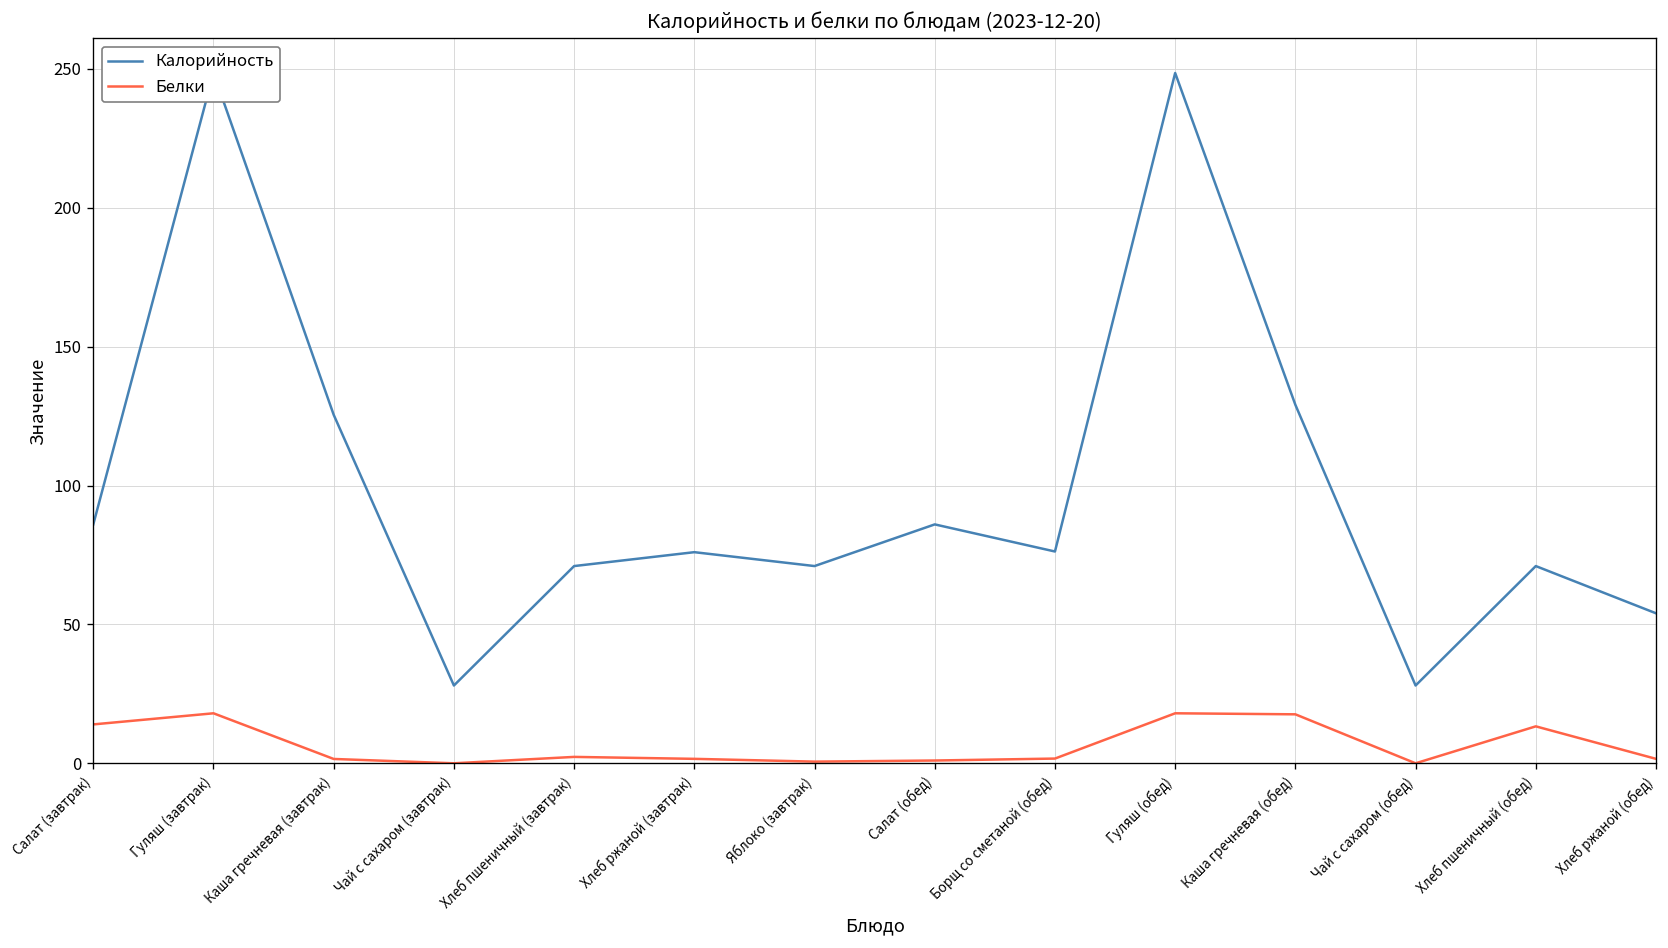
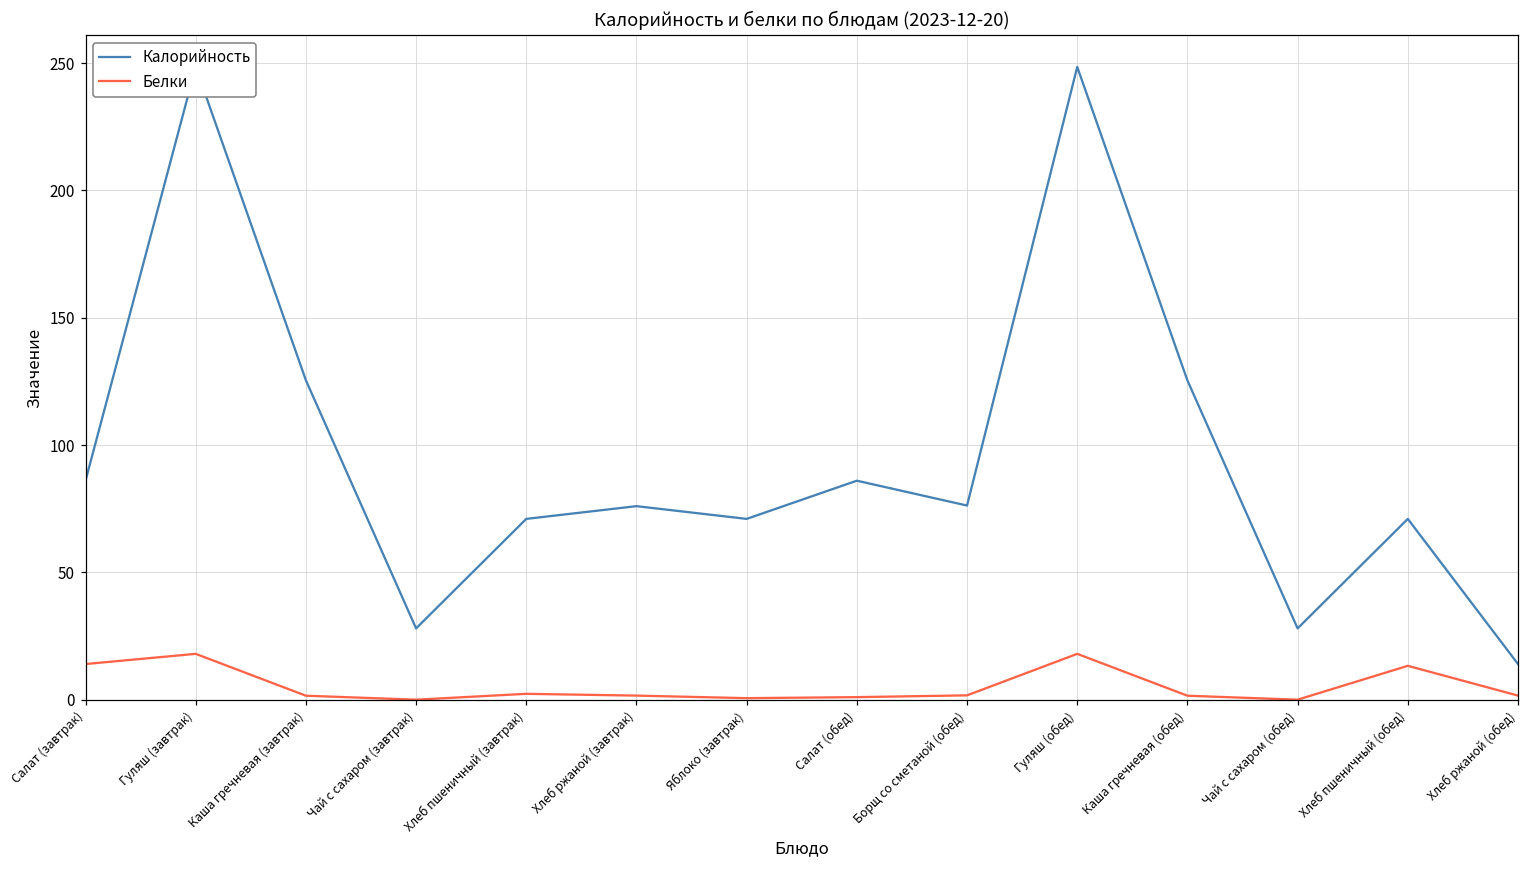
  {
    "Калорийность": {
      "Салат (завтрак)": 86,
      "Каша гречневая (завтрак)": 125,
      "Чай с сахаром (завтрак)": 28,
      "Хлеб пшеничный (завтрак)": 71,
      "Хлеб ржаной (завтрак)": 76,
      "Яблоко (завтрак)": 71,
      "Салат (обед)": 86,
      "Борщ со сметаной (обед)": 76,
      "Гуляш (обед)": 249,
-     "Каша гречневая (обед)": 129,
+     "Каша гречневая (обед)": 125,
      "Чай с сахаром (обед)": 28,
      "Хлеб пшеничный (обед)": 71,
-     "Хлеб ржаной (обед)": 54
+     "Хлеб ржаной (обед)": 14
    },
    "Белки": {
      "Салат (завтрак)": 14,
      "Гуляш (завтрак)": 18,
      "Каша гречневая (завтрак)": 2,
      "Чай с сахаром (завтрак)": 0,
      "Хлеб пшеничный (завтрак)": 2,
      "Хлеб ржаной (завтрак)": 2,
      "Яблоко (завтрак)": 1,
      "Салат (обед)": 1,
      "Борщ со сметаной (обед)": 2,
      "Гуляш (обед)": 18,
-     "Каша гречневая (обед)": 18,
+     "Каша гречневая (обед)": 2,
      "Чай с сахаром (обед)": 0,
      "Хлеб пшеничный (обед)": 13,
      "Хлеб ржаной (обед)": 2
    }
  }
